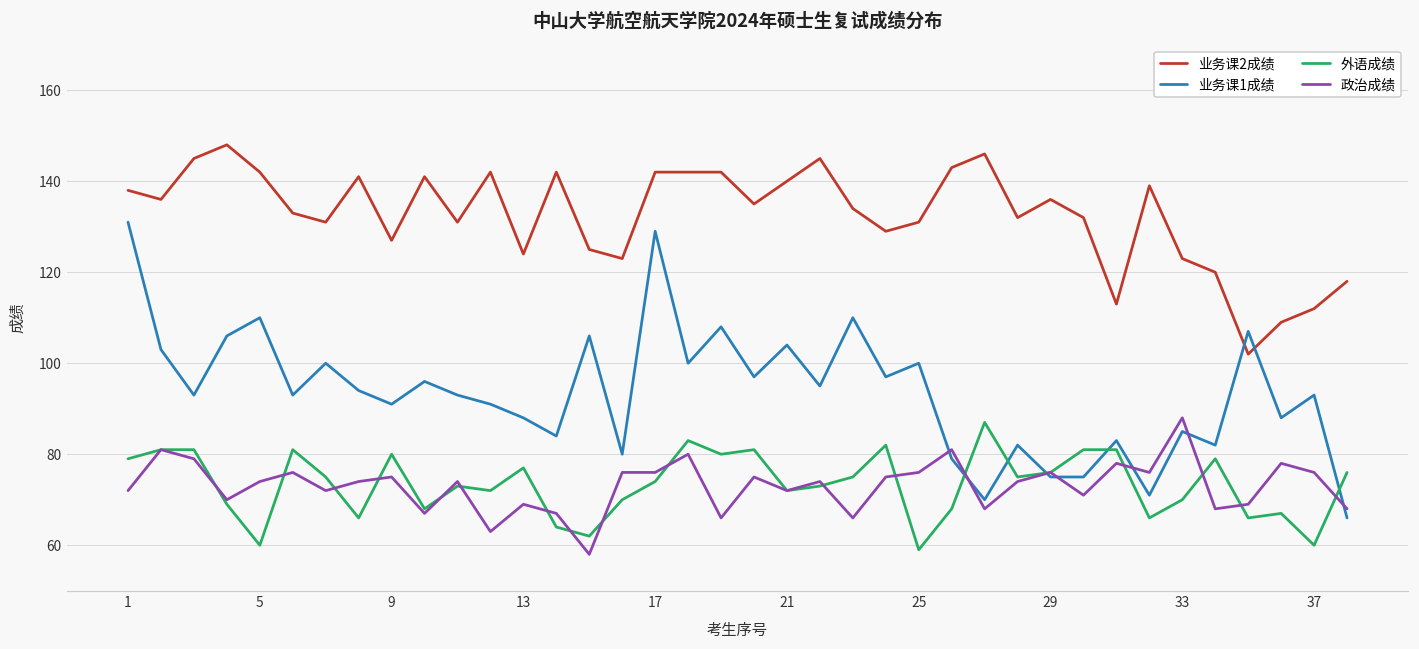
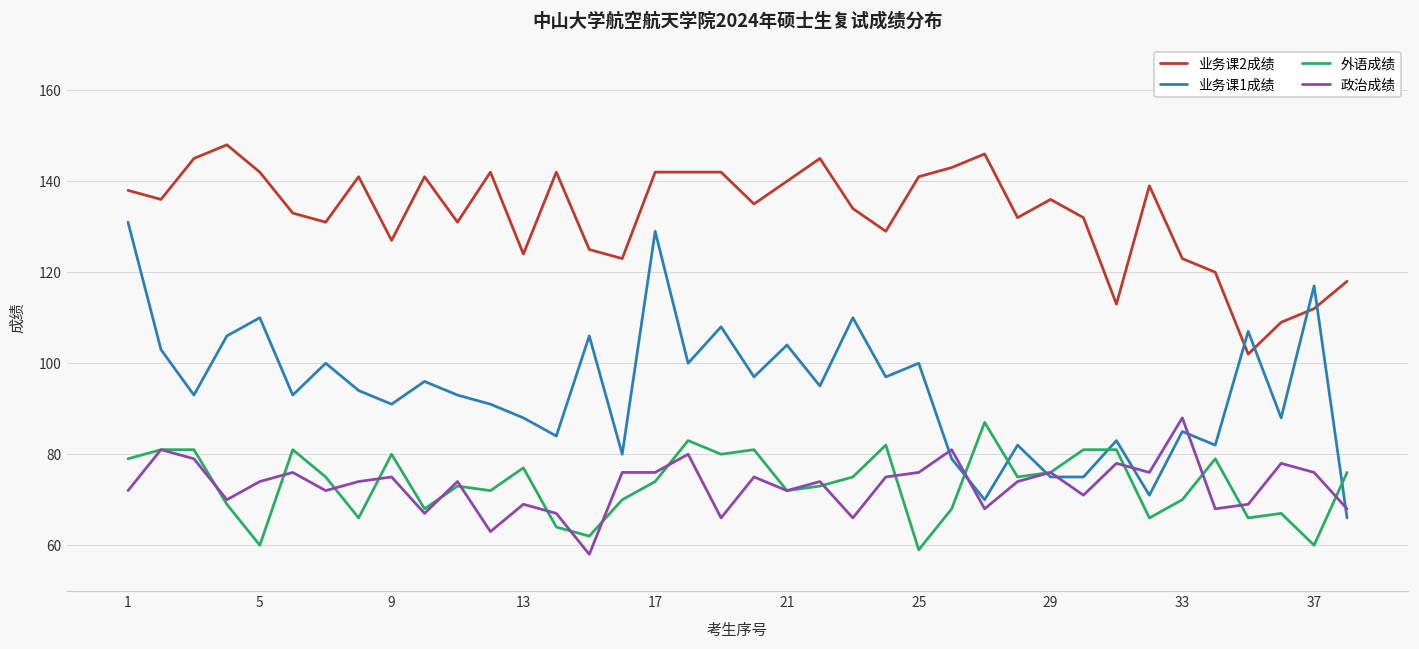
  {
    "业务课2成绩": {
      "1": 138,
      "5": 142,
      "9": 127,
      "13": 124,
      "17": 142,
      "21": 140,
-     "25": 131,
+     "25": 141,
      "29": 136,
      "33": 123,
      "37": 112
    },
    "业务课1成绩": {
      "1": 131,
      "5": 110,
      "9": 91,
      "13": 88,
      "17": 129,
      "21": 104,
      "25": 100,
      "29": 75,
      "33": 85,
-     "37": 93
+     "37": 117
    },
    "外语成绩": {
      "1": 79,
      "5": 60,
      "9": 80,
      "13": 77,
      "17": 74,
      "25": 59,
      "33": 70,
      "37": 60
    },
    "政治成绩": {
      "1": 72,
      "5": 74,
      "9": 75,
      "13": 69,
      "17": 76,
      "25": 76,
      "33": 88,
      "37": 76
    }
  }
